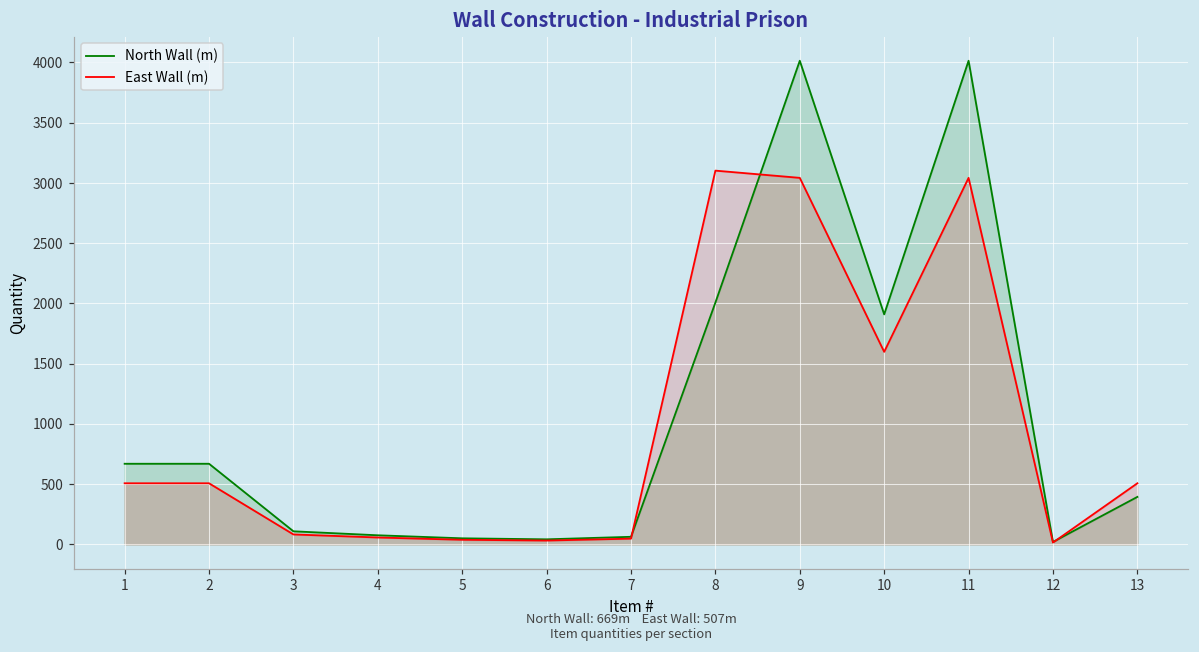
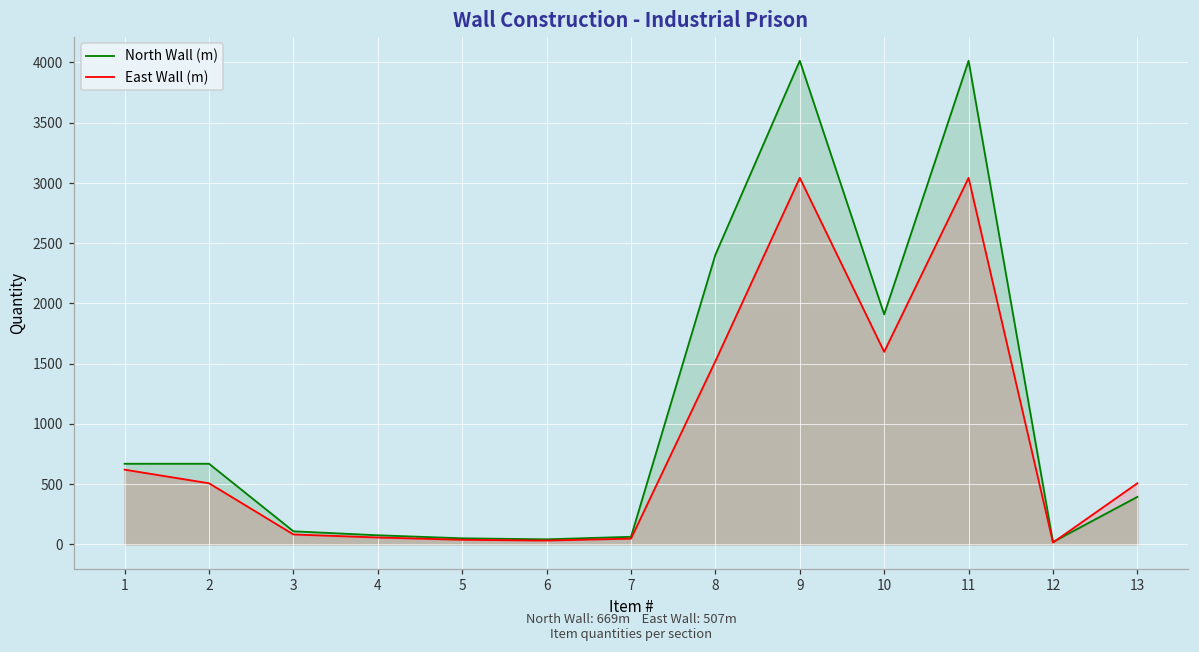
  {
    "North Wall (m)": {
      "1": 670,
      "2": 670,
      "3": 110,
-     "8": 2010,
+     "8": 2400,
      "9": 4010,
      "10": 1910,
      "11": 4010,
      "13": 390
    },
    "East Wall (m)": {
-     "1": 510,
+     "1": 620,
      "2": 510,
      "3": 80,
-     "8": 3100,
+     "8": 1520,
      "9": 3040,
      "10": 1600,
      "11": 3040,
      "13": 510
    }
  }
